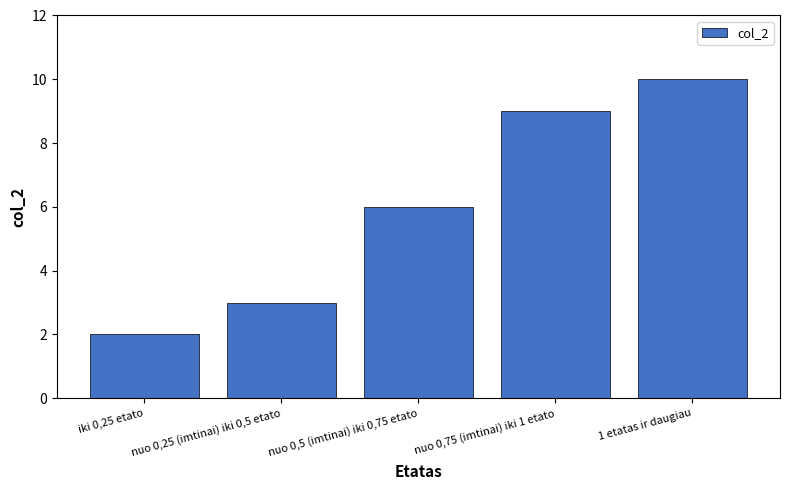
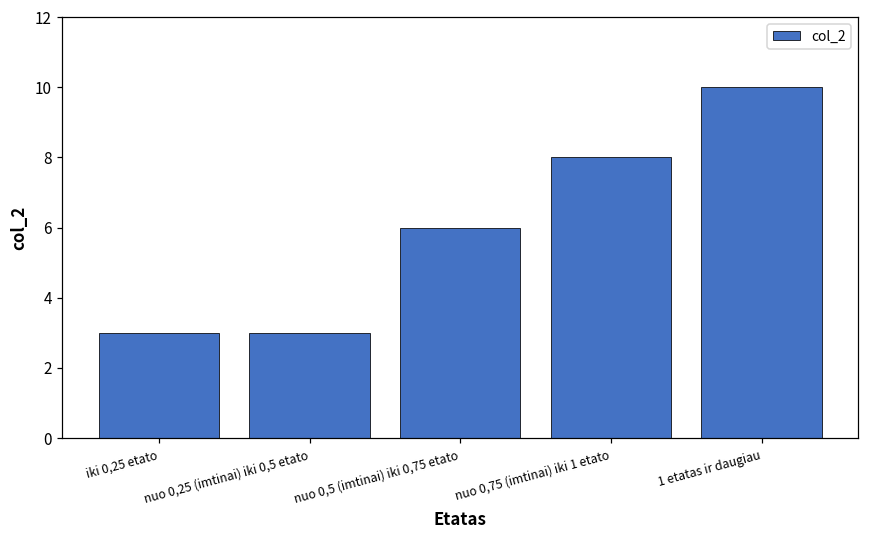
  {
-   "iki 0,25 etato": 2,
+   "iki 0,25 etato": 3,
    "nuo 0,25 (imtinai) iki 0,5 etato": 3,
    "nuo 0,5 (imtinai) iki 0,75 etato": 6,
-   "nuo 0,75 (imtinai) iki 1 etato": 9,
+   "nuo 0,75 (imtinai) iki 1 etato": 8,
    "1 etatas ir daugiau": 10
  }
